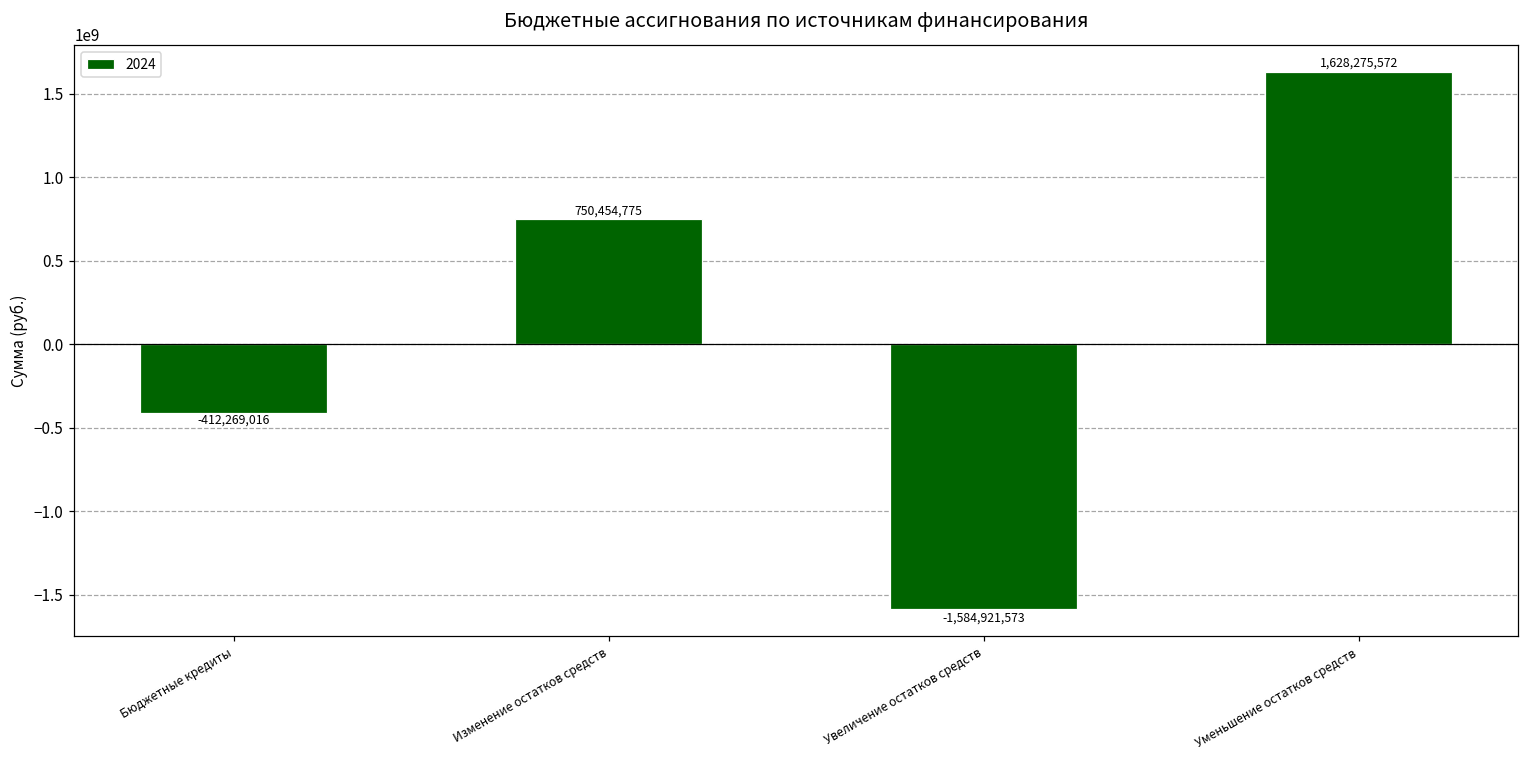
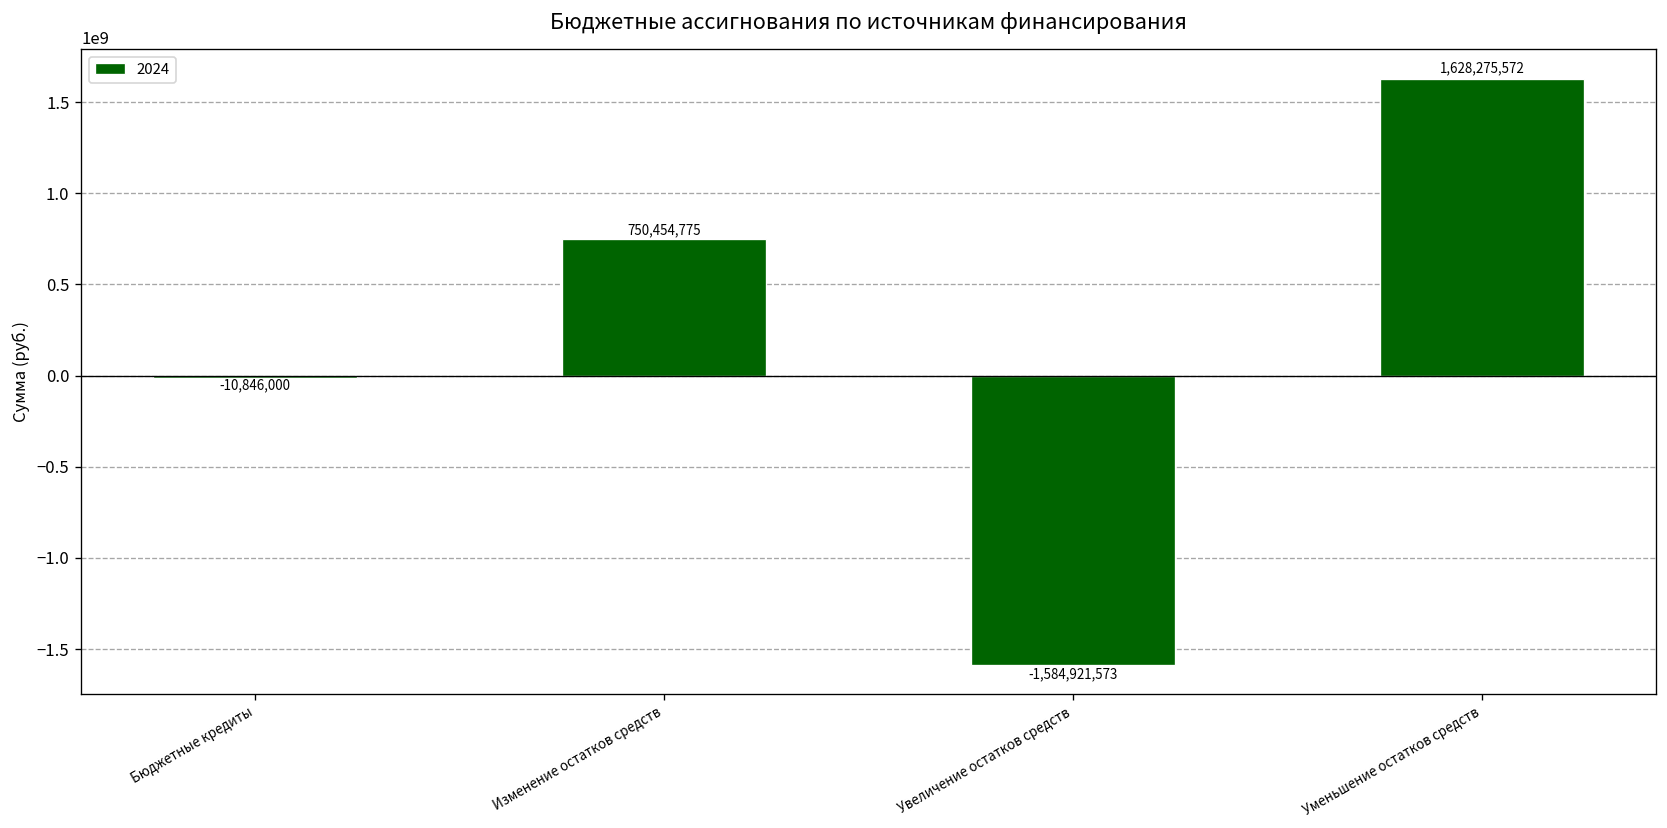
  {
-   "Бюджетные кредиты": "-412,269,016",
+   "Бюджетные кредиты": "-10,846,000",
    "Изменение остатков средств": "750,454,775",
    "Увеличение остатков средств": "-1,584,921,573",
    "Уменьшение остатков средств": "1,628,275,572"
  }
